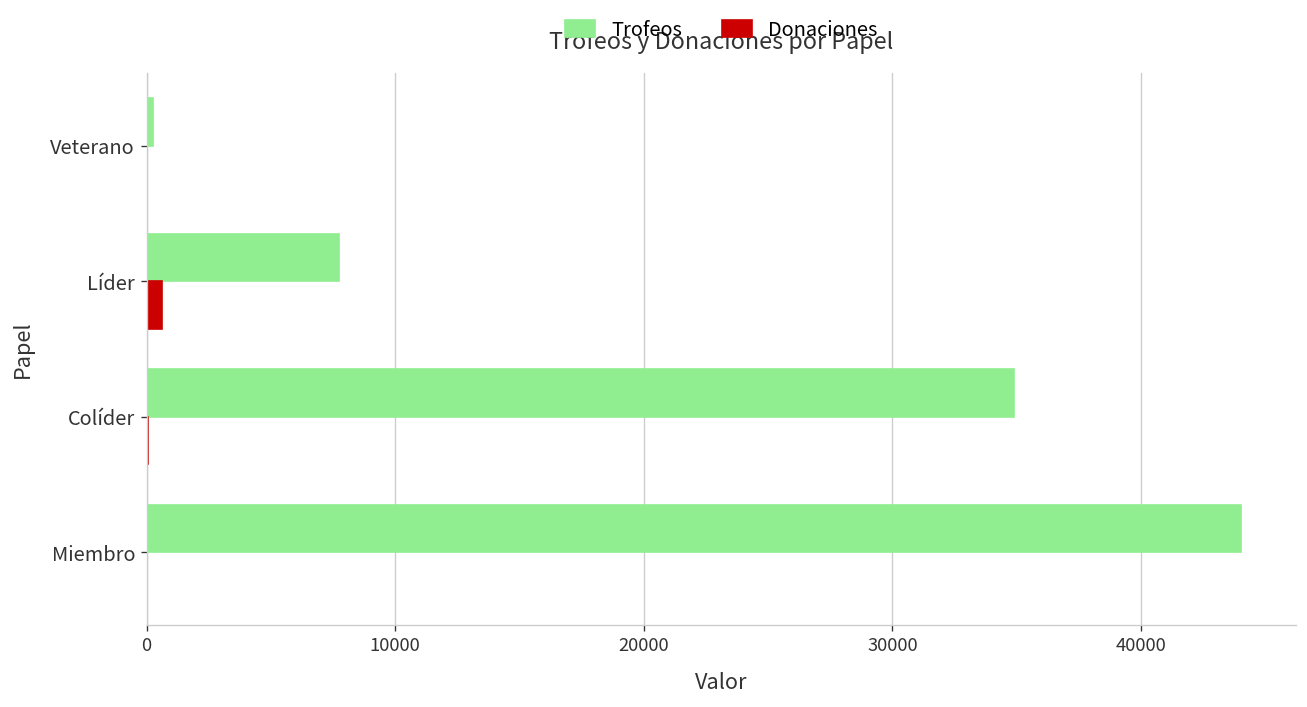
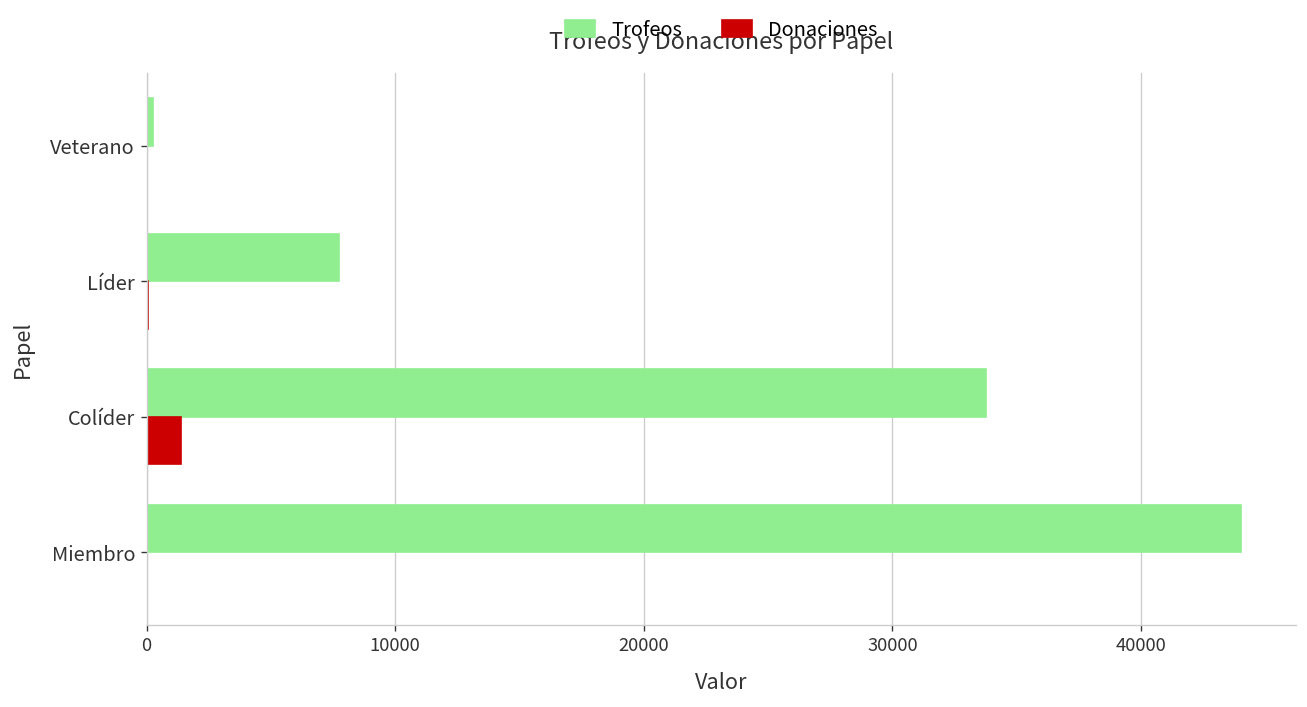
  {
    "Trofeos": {
      "Veterano": 200,
      "Líder": 7800,
-     "Colíder": 34900,
+     "Colíder": 33800,
      "Miembro": 44000
    },
    "Donaciones": {
      "Veterano": 0,
-     "Líder": 600,
-     "Colíder": 100,
+     "Líder": 100,
+     "Colíder": 1400,
      "Miembro": 0
    }
  }
